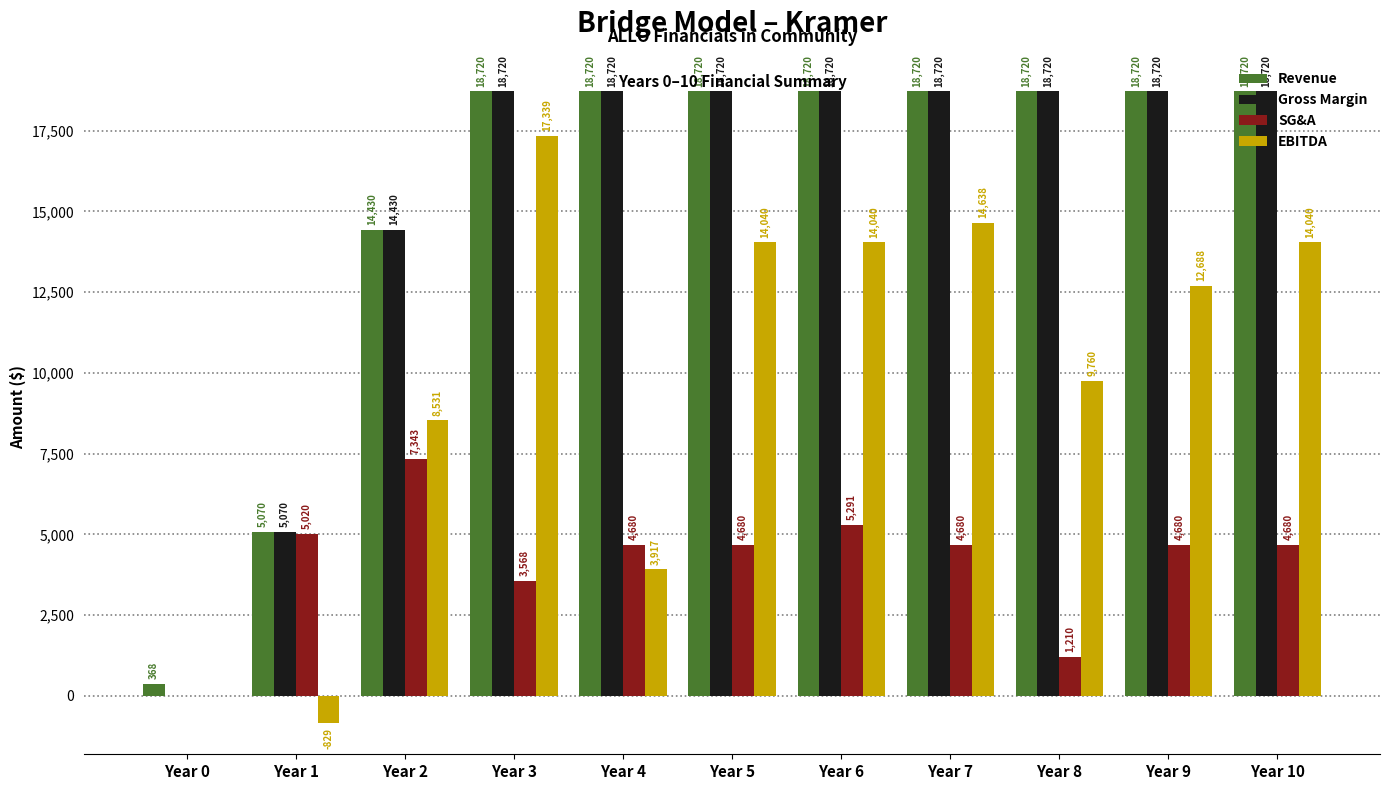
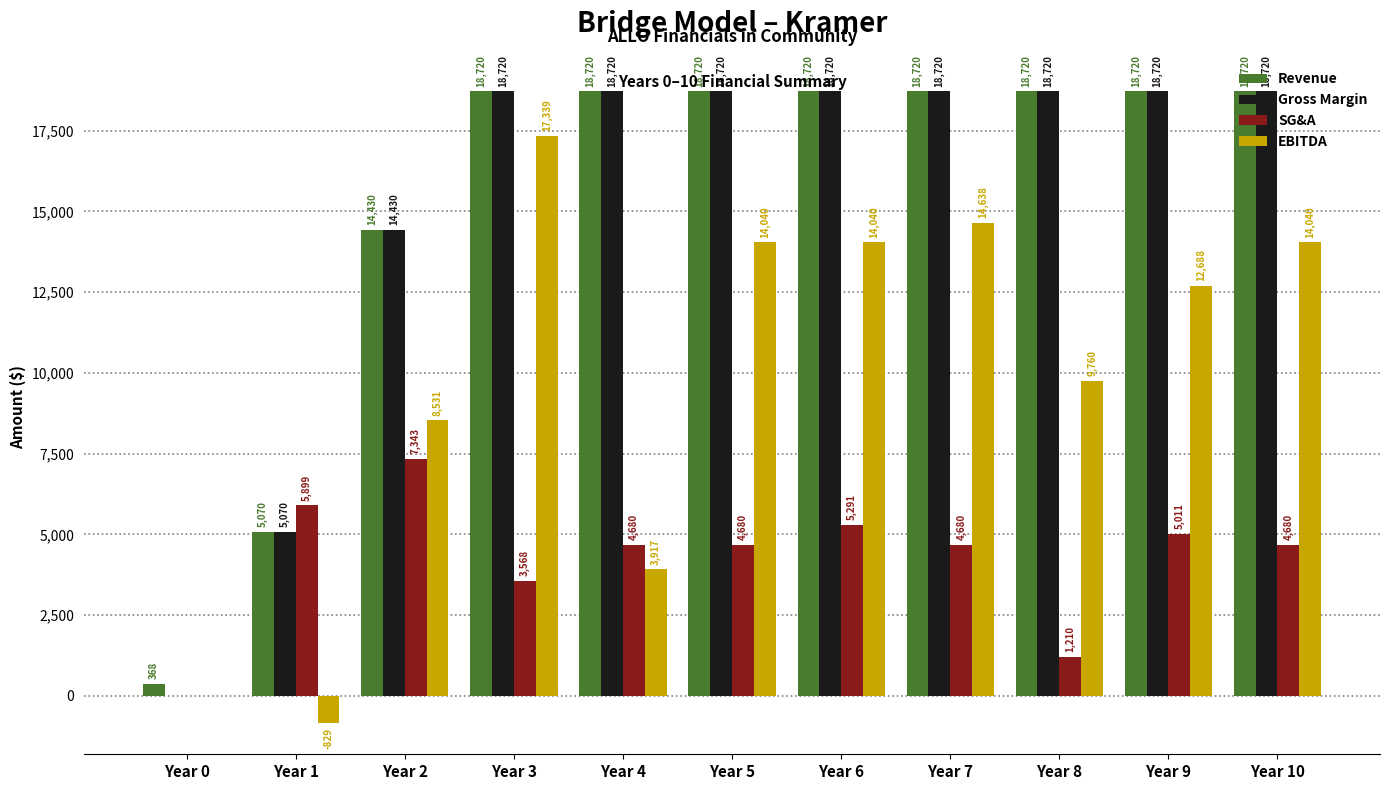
  {
    "Revenue": {
      "Year 0": "368",
      "Year 1": "5,070",
      "Year 2": "14,430",
      "Year 3": "18,720",
      "Year 4": "18,720",
      "Year 7": "18,720",
      "Year 8": "18,720",
      "Year 9": "18,720",
      "Year 10": "18,720"
    },
    "Gross Margin": {
      "Year 1": "5,070",
      "Year 2": "14,430",
      "Year 3": "18,720",
      "Year 4": "18,720",
      "Year 7": "18,720",
      "Year 8": "18,720",
      "Year 9": "18,720",
      "Year 10": "18,720"
    },
    "SG&A": {
-     "Year 1": "5,020",
+     "Year 1": "5,899",
      "Year 2": "7,343",
      "Year 3": "3,568",
      "Year 4": "4,680",
      "Year 5": "4,680",
      "Year 6": "5,291",
      "Year 7": "4,680",
      "Year 8": "1,210",
-     "Year 9": "4,680",
+     "Year 9": "5,011",
      "Year 10": "4,680"
    },
    "EBITDA": {
      "Year 1": "-829",
      "Year 2": "8,531",
      "Year 3": "17,339",
      "Year 4": "3,917",
      "Year 5": "14,040",
      "Year 6": "14,040",
      "Year 7": "14,638",
      "Year 8": "9,760",
      "Year 9": "12,688",
      "Year 10": "14,040"
    }
  }
